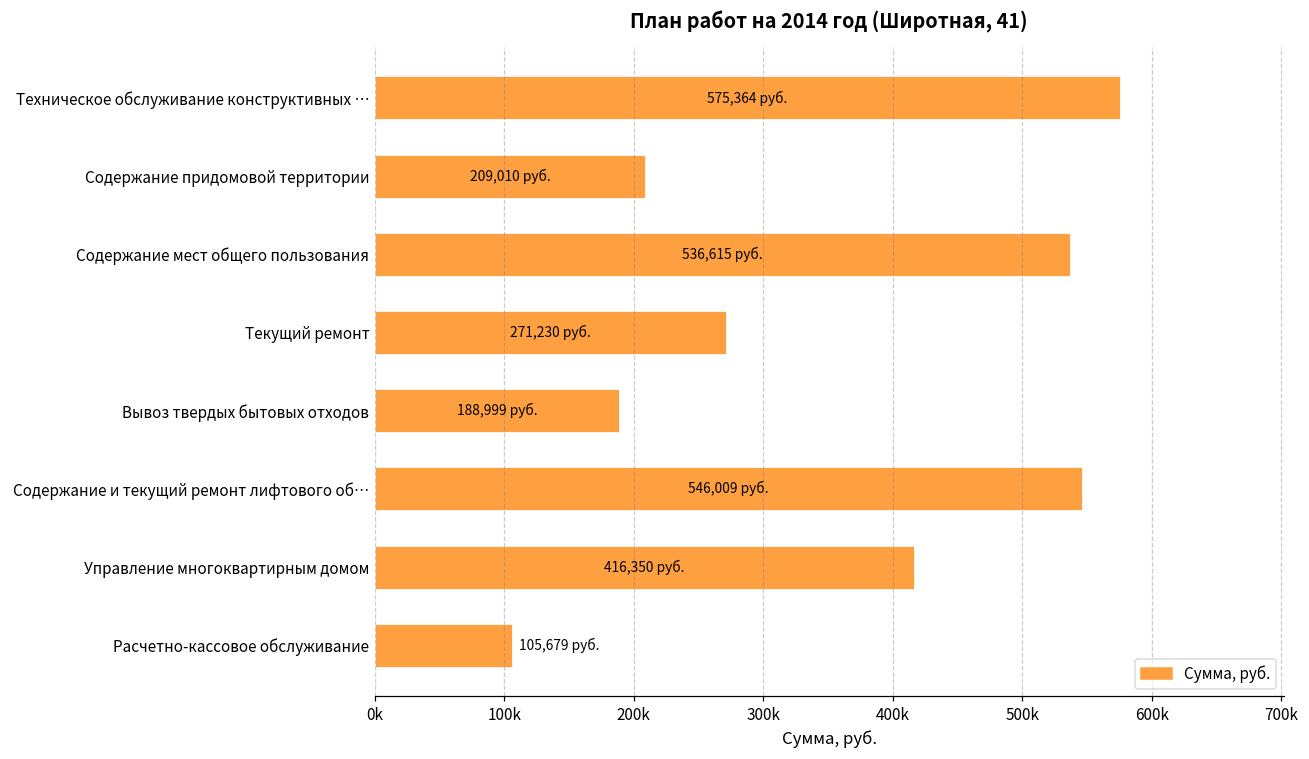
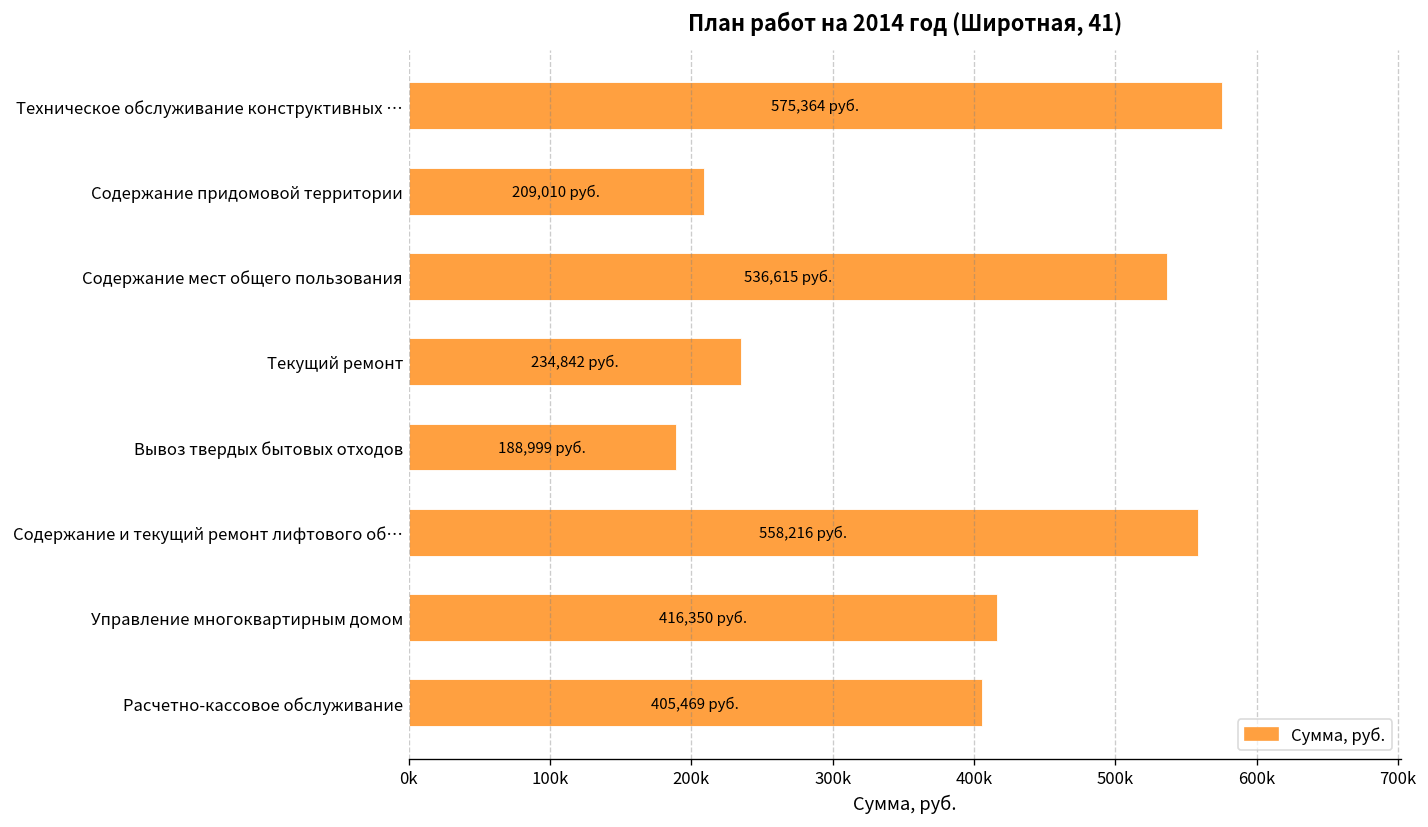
  {
    "Техническое обслуживание конструктивных …": "575,364",
    "Содержание придомовой территории": "209,010",
    "Содержание мест общего пользования": "536,615",
-   "Текущий ремонт": "271,230",
+   "Текущий ремонт": "234,842",
    "Вывоз твердых бытовых отходов": "188,999",
-   "Содержание и текущий ремонт лифтового об…": "546,009",
+   "Содержание и текущий ремонт лифтового об…": "558,216",
    "Управление многоквартирным домом": "416,350",
-   "Расчетно-кассовое обслуживание": "105,679"
+   "Расчетно-кассовое обслуживание": "405,469"
  }
